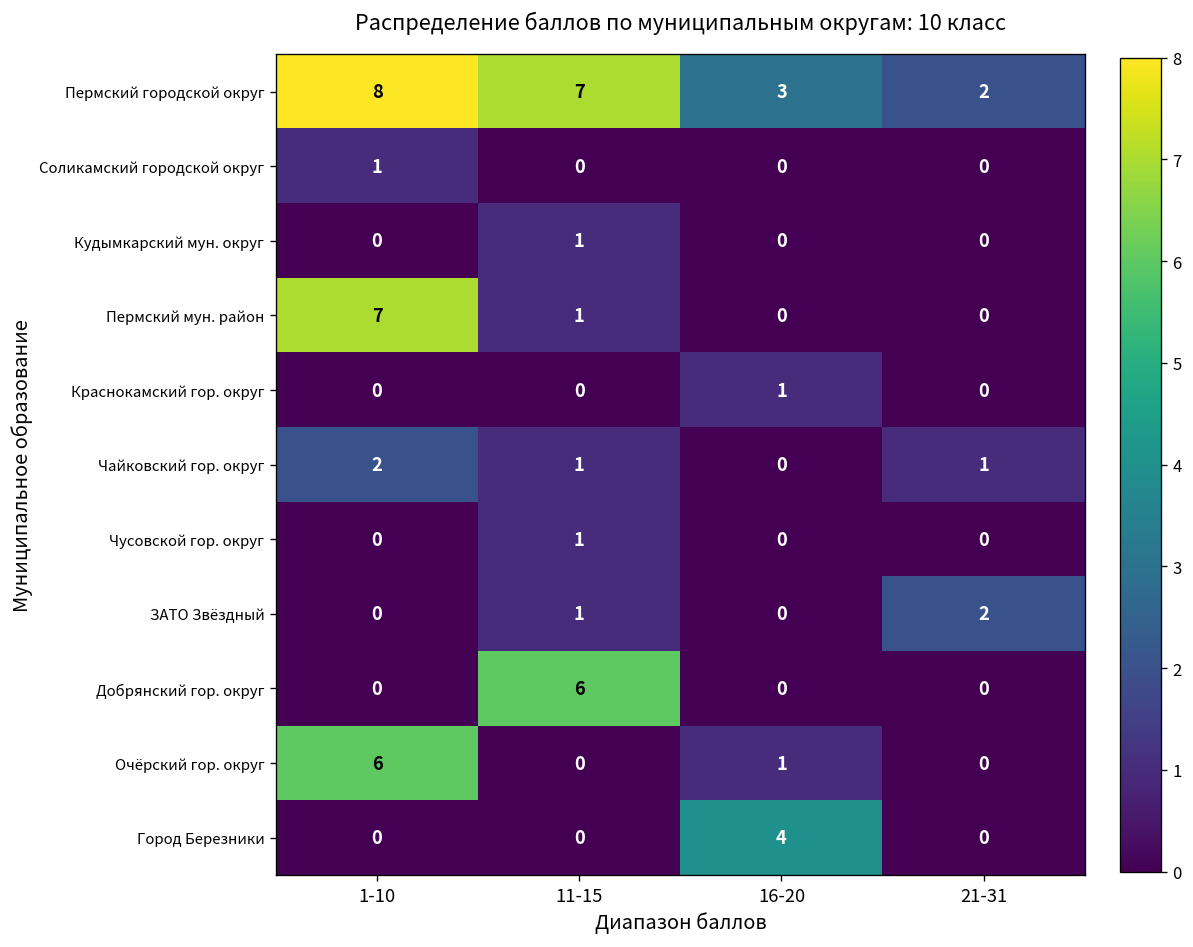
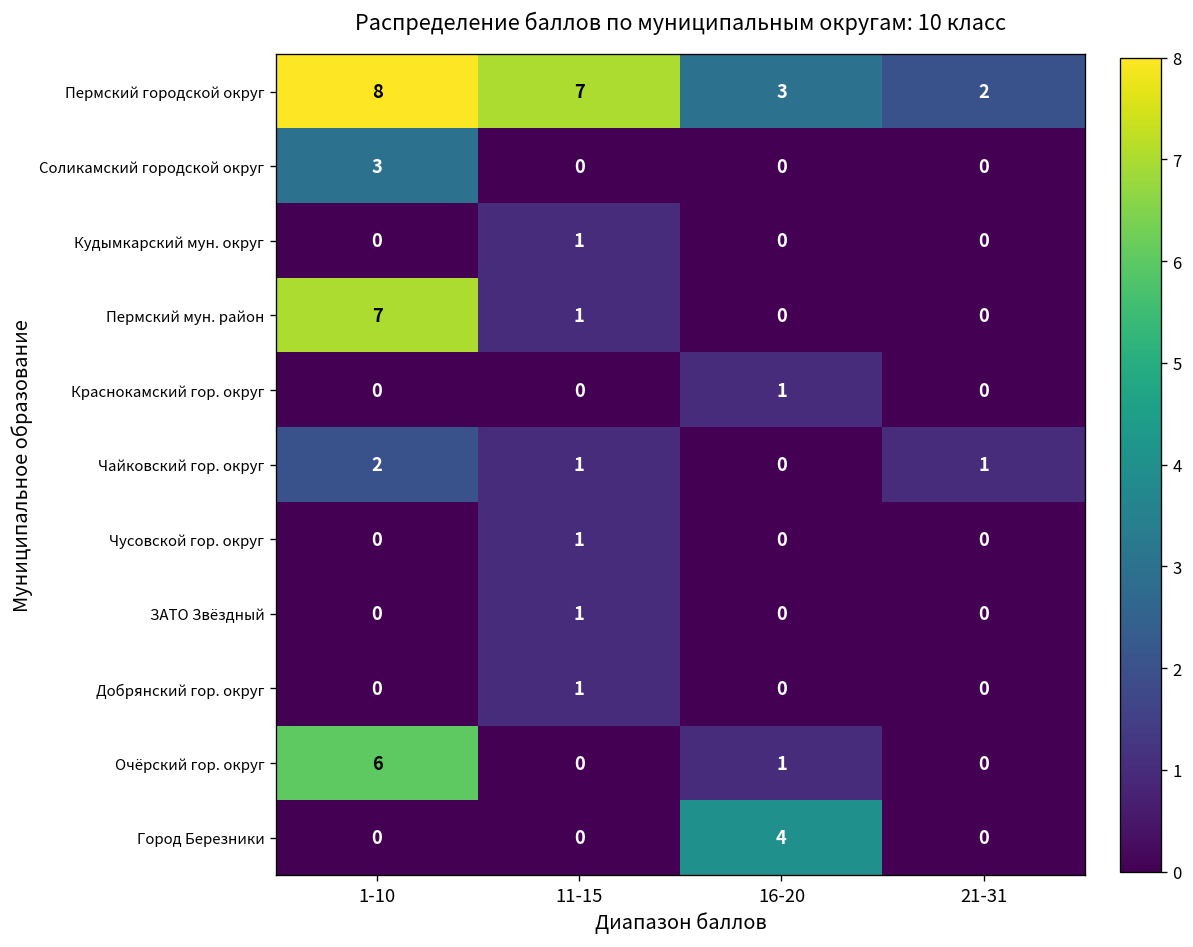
  {
    "Пермский городской округ": {
      "1-10": 8,
      "11-15": 7,
      "16-20": 3,
      "21-31": 2
    },
    "Соликамский городской округ": {
-     "1-10": 1,
+     "1-10": 3,
      "11-15": 0,
      "16-20": 0,
      "21-31": 0
    },
    "Кудымкарский мун. округ": {
      "1-10": 0,
      "11-15": 1,
      "16-20": 0,
      "21-31": 0
    },
    "Пермский мун. район": {
      "1-10": 7,
      "11-15": 1,
      "16-20": 0,
      "21-31": 0
    },
    "Краснокамский гор. округ": {
      "1-10": 0,
      "11-15": 0,
      "16-20": 1,
      "21-31": 0
    },
    "Чайковский гор. округ": {
      "1-10": 2,
      "11-15": 1,
      "16-20": 0,
      "21-31": 1
    },
    "Чусовской гор. округ": {
      "1-10": 0,
      "11-15": 1,
      "16-20": 0,
      "21-31": 0
    },
    "ЗАТО Звёздный": {
      "1-10": 0,
      "11-15": 1,
      "16-20": 0,
-     "21-31": 2
+     "21-31": 0
    },
    "Добрянский гор. округ": {
      "1-10": 0,
-     "11-15": 6,
+     "11-15": 1,
      "16-20": 0,
      "21-31": 0
    },
    "Очёрский гор. округ": {
      "1-10": 6,
      "11-15": 0,
      "16-20": 1,
      "21-31": 0
    },
    "Город Березники": {
      "1-10": 0,
      "11-15": 0,
      "16-20": 4,
      "21-31": 0
    }
  }
